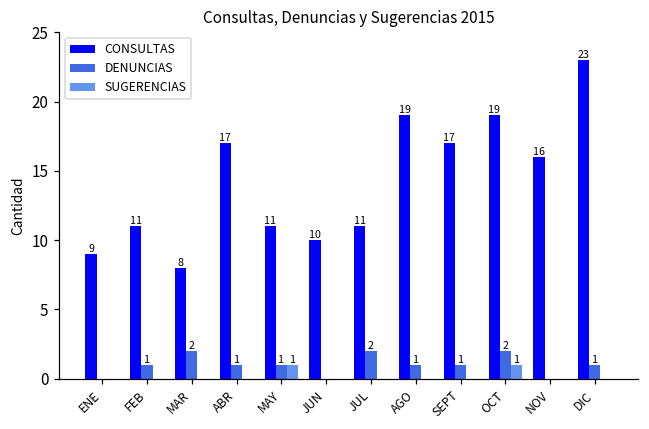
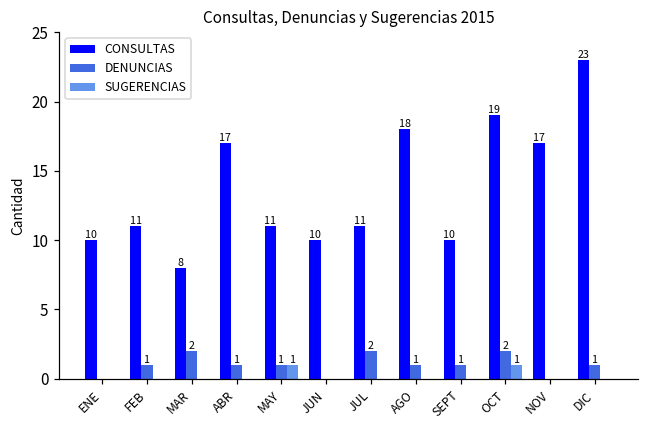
  {
    "CONSULTAS": {
-     "ENE": 9,
+     "ENE": 10,
      "FEB": 11,
      "MAR": 8,
      "ABR": 17,
      "MAY": 11,
      "JUN": 10,
      "JUL": 11,
-     "AGO": 19,
-     "SEPT": 17,
+     "AGO": 18,
+     "SEPT": 10,
      "OCT": 19,
-     "NOV": 16,
+     "NOV": 17,
      "DIC": 23
    }
  }
